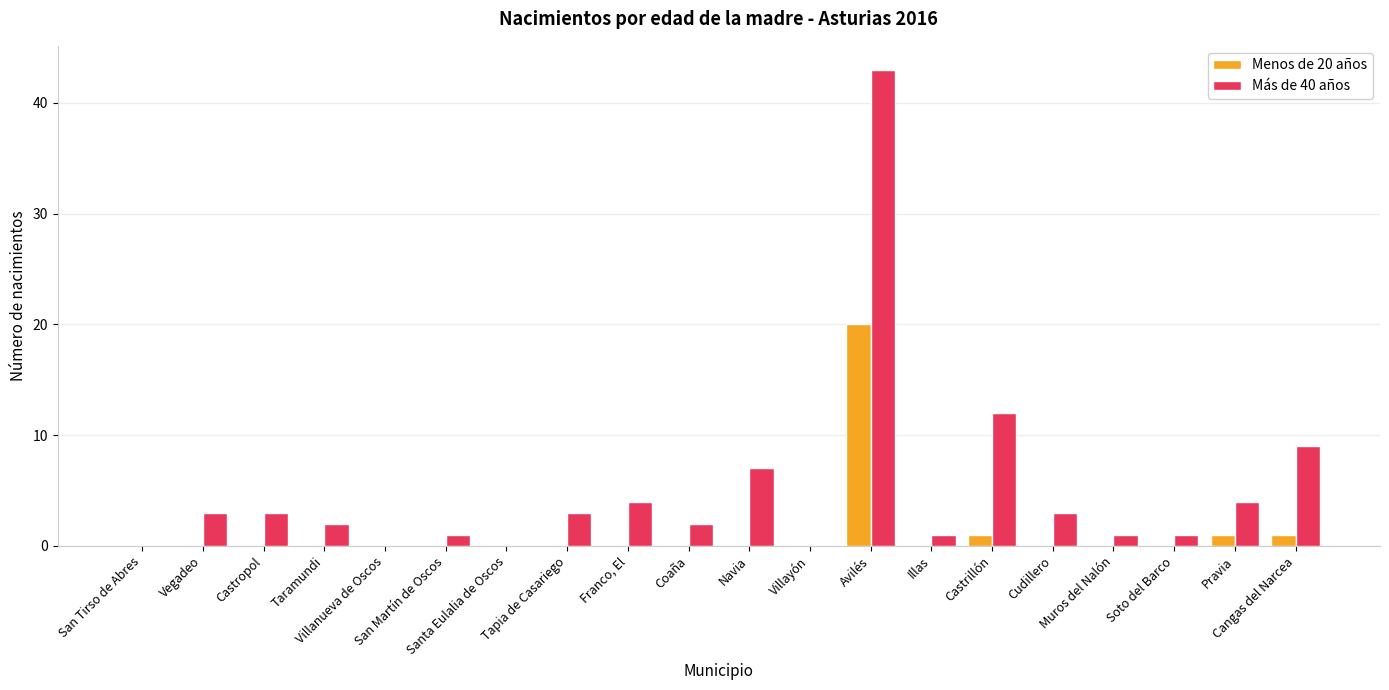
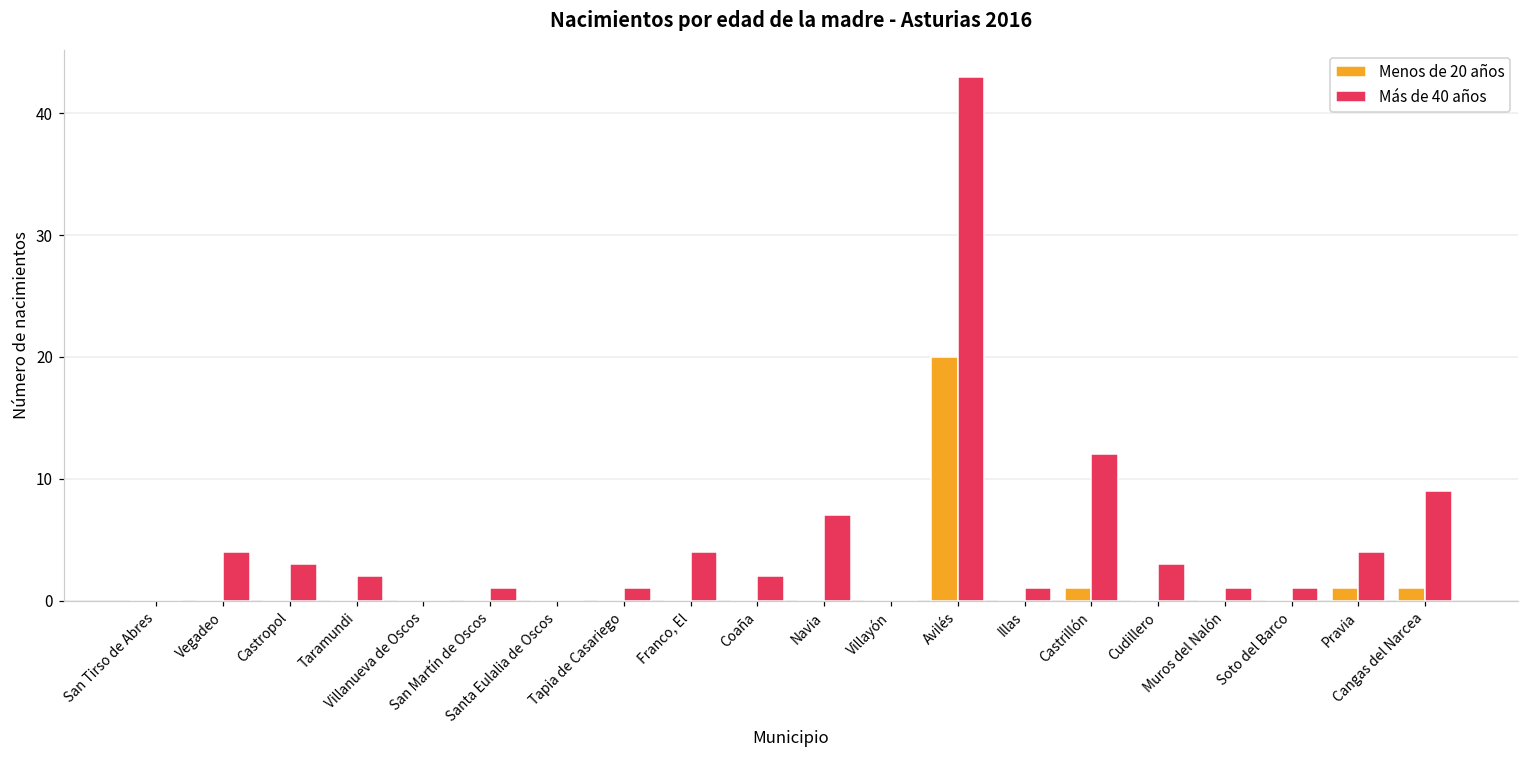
  {
    "Menos de 20 años": {
      "San Tirso de Abres": 0,
      "Vegadeo": 0,
      "Castropol": 0,
      "Taramundi": 0,
      "Villanueva de Oscos": 0,
      "San Martín de Oscos": 0,
      "Santa Eulalia de Oscos": 0,
      "Tapia de Casariego": 0,
      "Franco, El": 0,
      "Coaña": 0,
      "Navia": 0,
      "Villayón": 0,
      "Avilés": 20,
      "Illas": 0,
      "Castrillón": 1,
      "Cudillero": 0,
      "Muros del Nalón": 0,
      "Soto del Barco": 0,
      "Pravia": 1,
      "Cangas del Narcea": 1
    },
    "Más de 40 años": {
      "San Tirso de Abres": 0,
-     "Vegadeo": 3,
+     "Vegadeo": 4,
      "Castropol": 3,
      "Taramundi": 2,
      "Villanueva de Oscos": 0,
      "San Martín de Oscos": 1,
      "Santa Eulalia de Oscos": 0,
-     "Tapia de Casariego": 3,
+     "Tapia de Casariego": 1,
      "Franco, El": 4,
      "Coaña": 2,
      "Navia": 7,
      "Villayón": 0,
      "Avilés": 43,
      "Illas": 1,
      "Castrillón": 12,
      "Cudillero": 3,
      "Muros del Nalón": 1,
      "Soto del Barco": 1,
      "Pravia": 4,
      "Cangas del Narcea": 9
    }
  }
